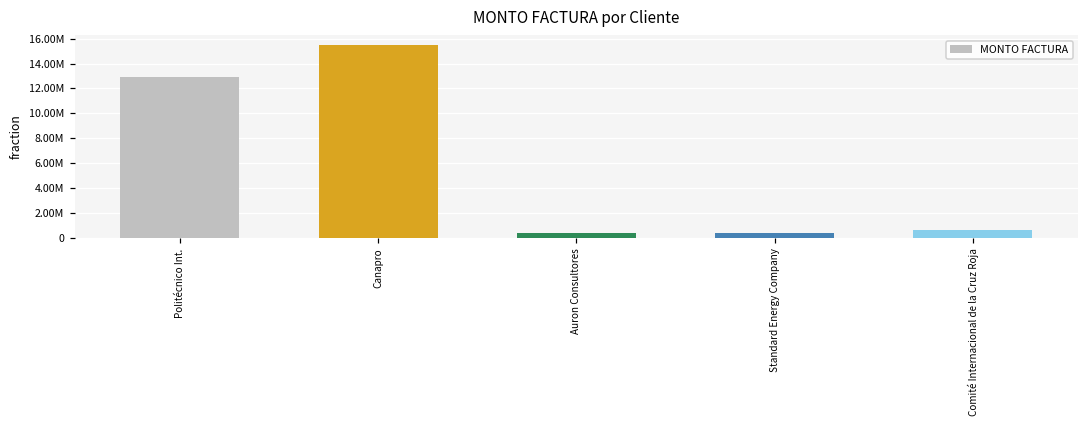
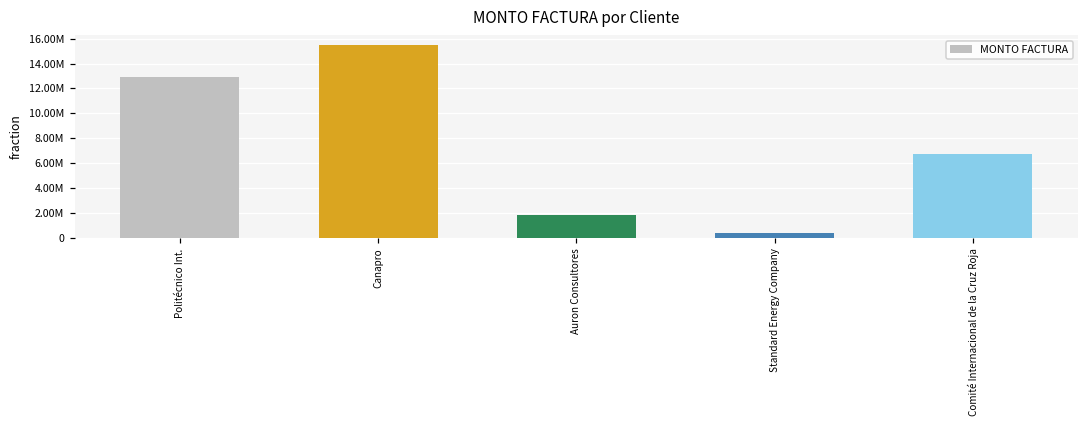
  {
    "Politécnico Int.": 13000000,
    "Canapro": 15500000,
-   "Auron Consultores": 400000,
+   "Auron Consultores": 1900000,
    "Standard Energy Company": 400000,
-   "Comité Internacional de la Cruz Roja": 600000
+   "Comité Internacional de la Cruz Roja": 6700000
  }
